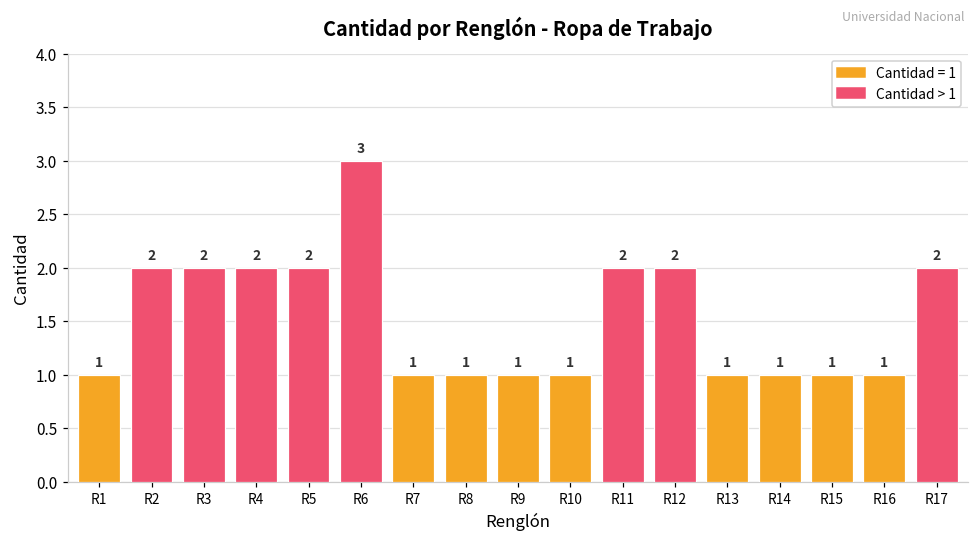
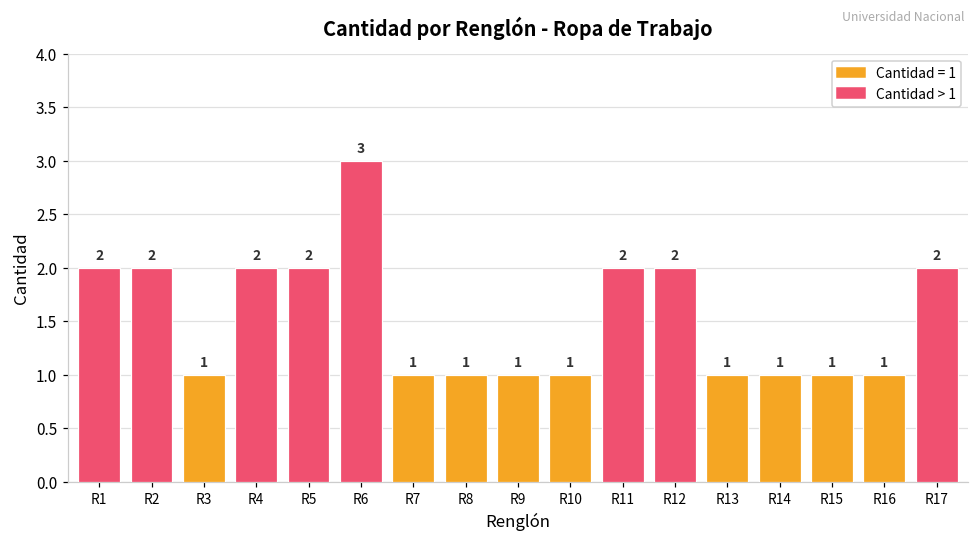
  {
-   "R1": 1,
+   "R1": 2,
    "R2": 2,
-   "R3": 2,
+   "R3": 1,
    "R4": 2,
    "R5": 2,
    "R6": 3,
    "R7": 1,
    "R8": 1,
    "R9": 1,
    "R10": 1,
    "R11": 2,
    "R12": 2,
    "R13": 1,
    "R14": 1,
    "R15": 1,
    "R16": 1,
    "R17": 2
  }
